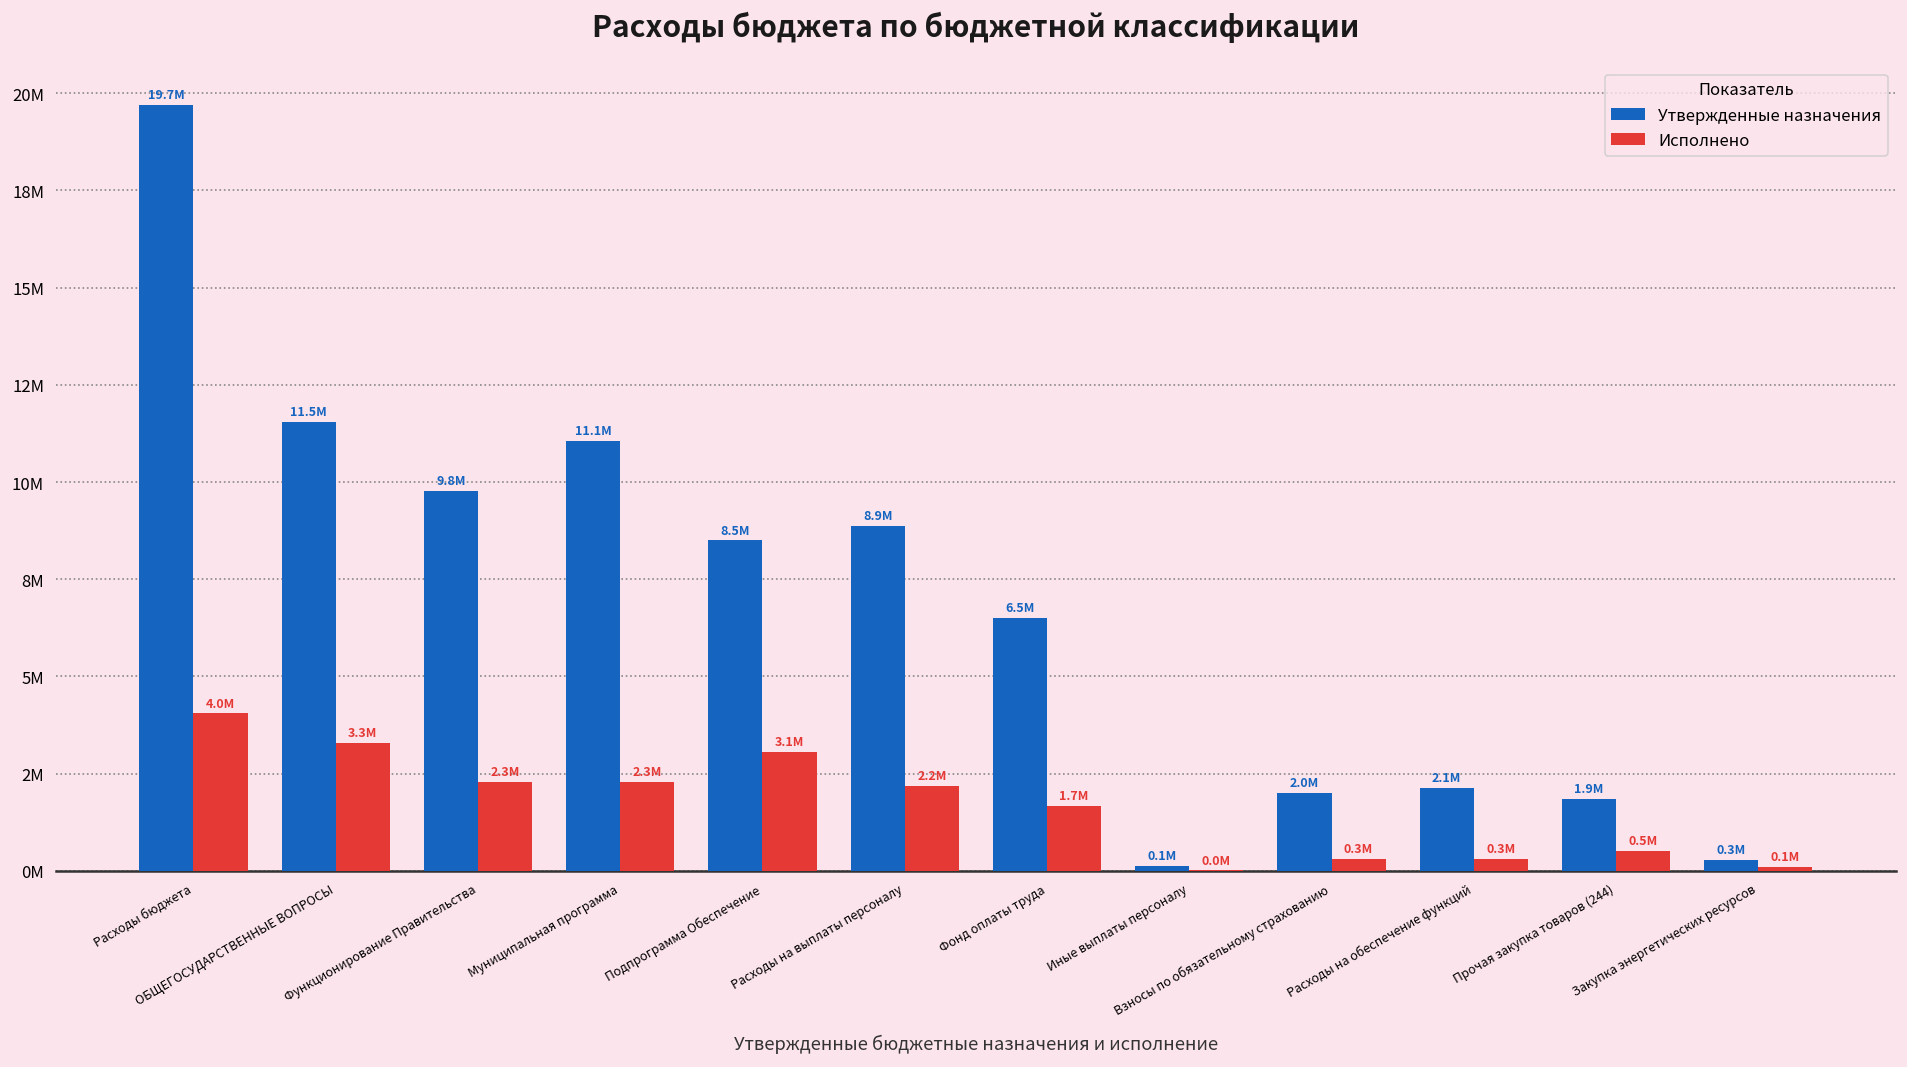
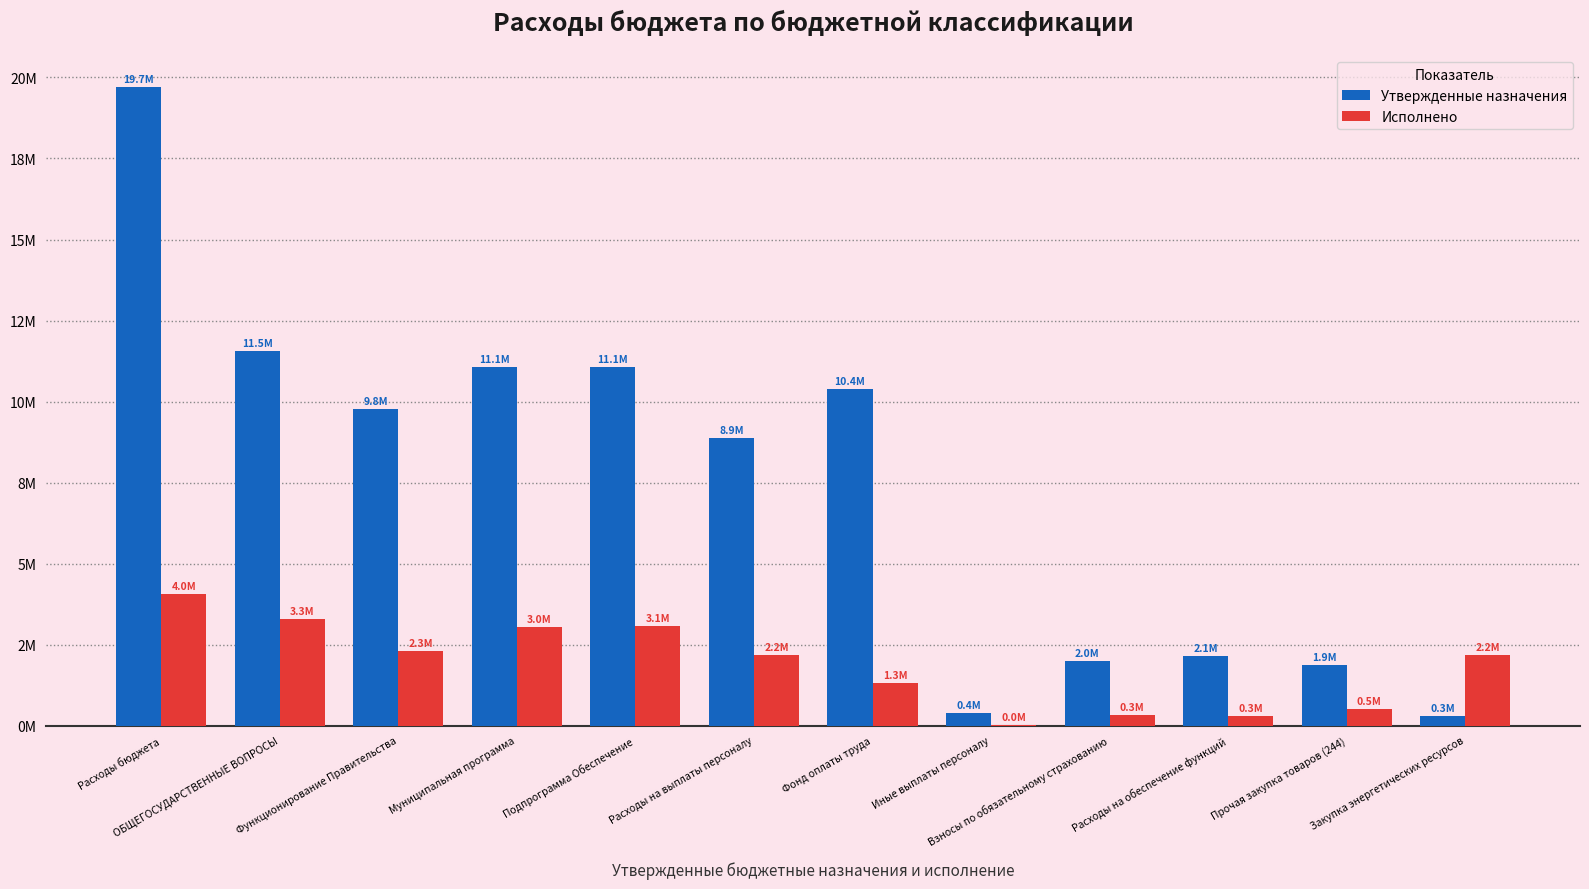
  {
    "Утвержденные назначения": {
      "Расходы бюджета": "19.7M",
      "ОБЩЕГОСУДАРСТВЕННЫЕ ВОПРОСЫ": "11.5M",
      "Функционирование Правительства": "9.8M",
      "Муниципальная программа": "11.1M",
-     "Подпрограмма Обеспечение": "8.5M",
+     "Подпрограмма Обеспечение": "11.1M",
      "Расходы на выплаты персоналу": "8.9M",
-     "Фонд оплаты труда": "6.5M",
-     "Иные выплаты персоналу": "0.1M",
+     "Фонд оплаты труда": "10.4M",
+     "Иные выплаты персоналу": "0.4M",
      "Взносы по обязательному страхованию": "2.0M",
      "Расходы на обеспечение функций": "2.1M",
      "Прочая закупка товаров (244)": "1.9M",
      "Закупка энергетических ресурсов": "0.3M"
    },
    "Исполнено": {
      "Расходы бюджета": "4.0M",
      "ОБЩЕГОСУДАРСТВЕННЫЕ ВОПРОСЫ": "3.3M",
      "Функционирование Правительства": "2.3M",
-     "Муниципальная программа": "2.3M",
+     "Муниципальная программа": "3.0M",
      "Подпрограмма Обеспечение": "3.1M",
      "Расходы на выплаты персоналу": "2.2M",
-     "Фонд оплаты труда": "1.7M",
+     "Фонд оплаты труда": "1.3M",
      "Взносы по обязательному страхованию": "0.3M",
      "Расходы на обеспечение функций": "0.3M",
      "Прочая закупка товаров (244)": "0.5M",
-     "Закупка энергетических ресурсов": "0.1M"
+     "Закупка энергетических ресурсов": "2.2M"
    }
  }
